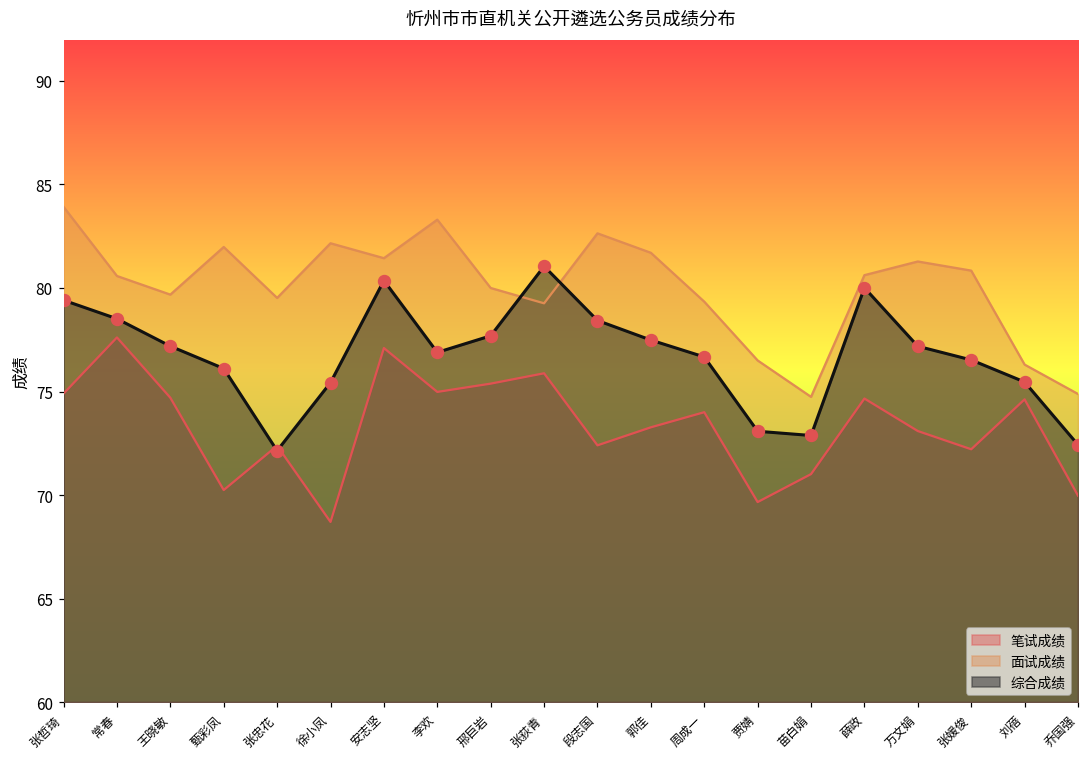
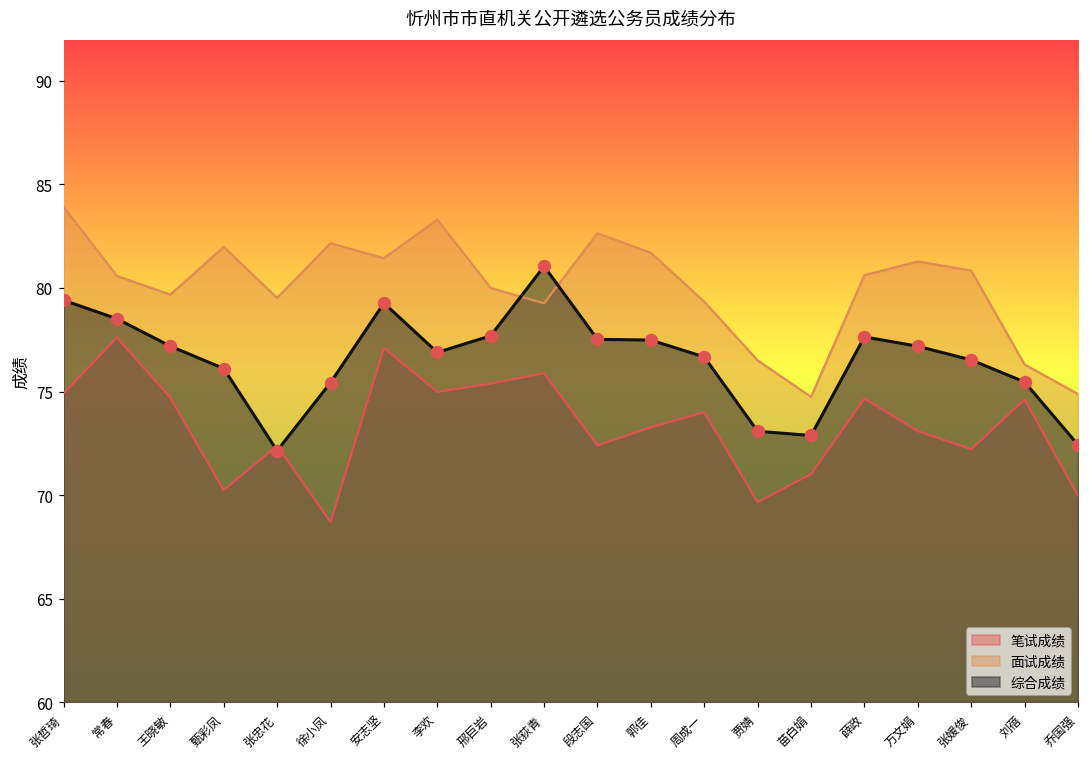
  {
    "综合成绩": {
      "张哲琦": 79.4,
      "常春": 78.5,
      "王晓敏": 77.2,
      "甄彩凤": 76.1,
      "张忠花": 72.1,
      "徐小凤": 75.4,
-     "安志坚": 80.4,
+     "安志坚": 79.3,
      "李欢": 76.9,
      "邢巨岩": 77.7,
      "张荻青": 81.1,
-     "段志国": 78.4,
+     "段志国": 77.5,
      "郭佳": 77.5,
      "周成一": 76.7,
      "贾婧": 73.1,
      "苗白娟": 72.9,
-     "薛政": 80.0,
+     "薛政": 77.6,
      "万文娟": 77.2,
      "张媛俊": 76.5,
      "刘蓓": 75.5,
      "乔国强": 72.4
    }
  }
